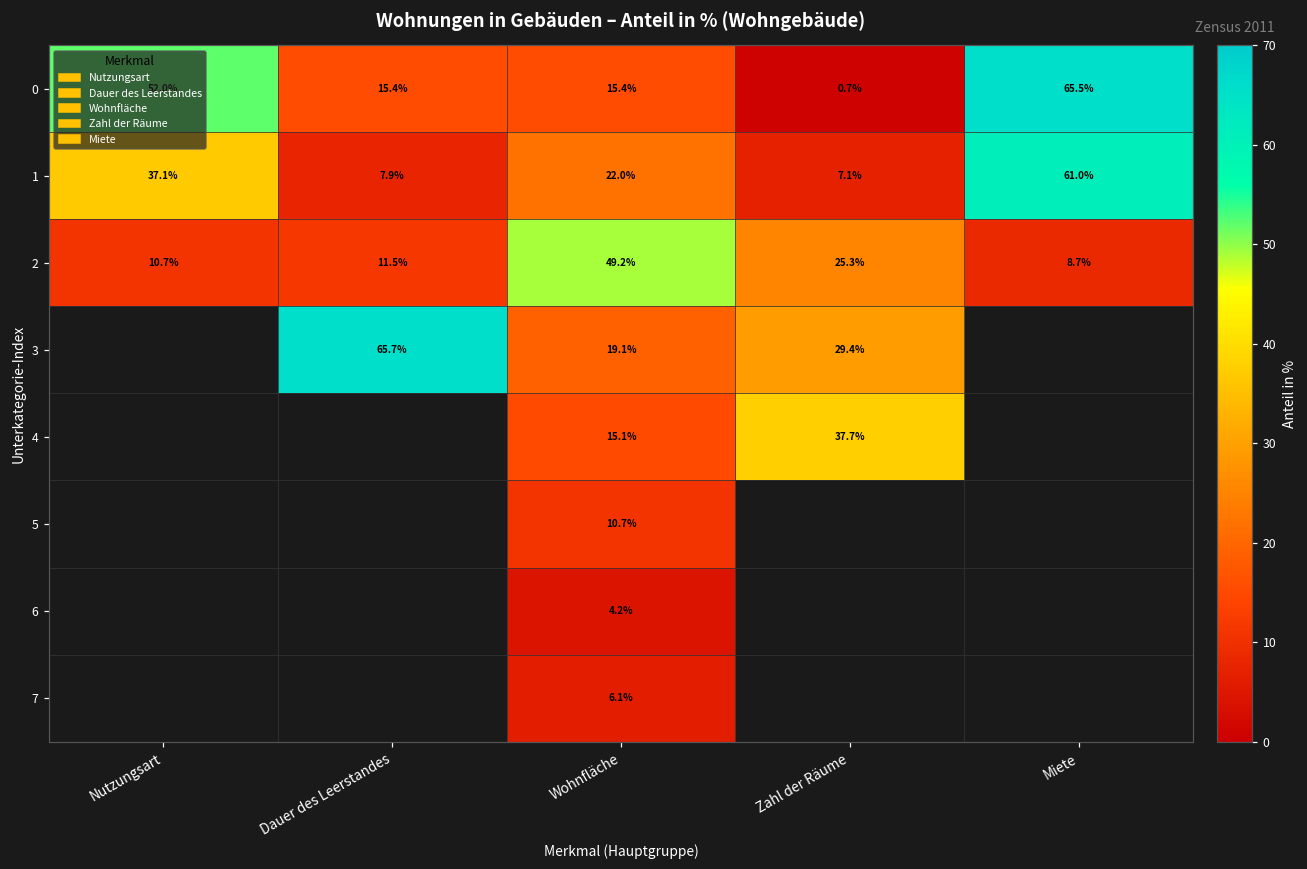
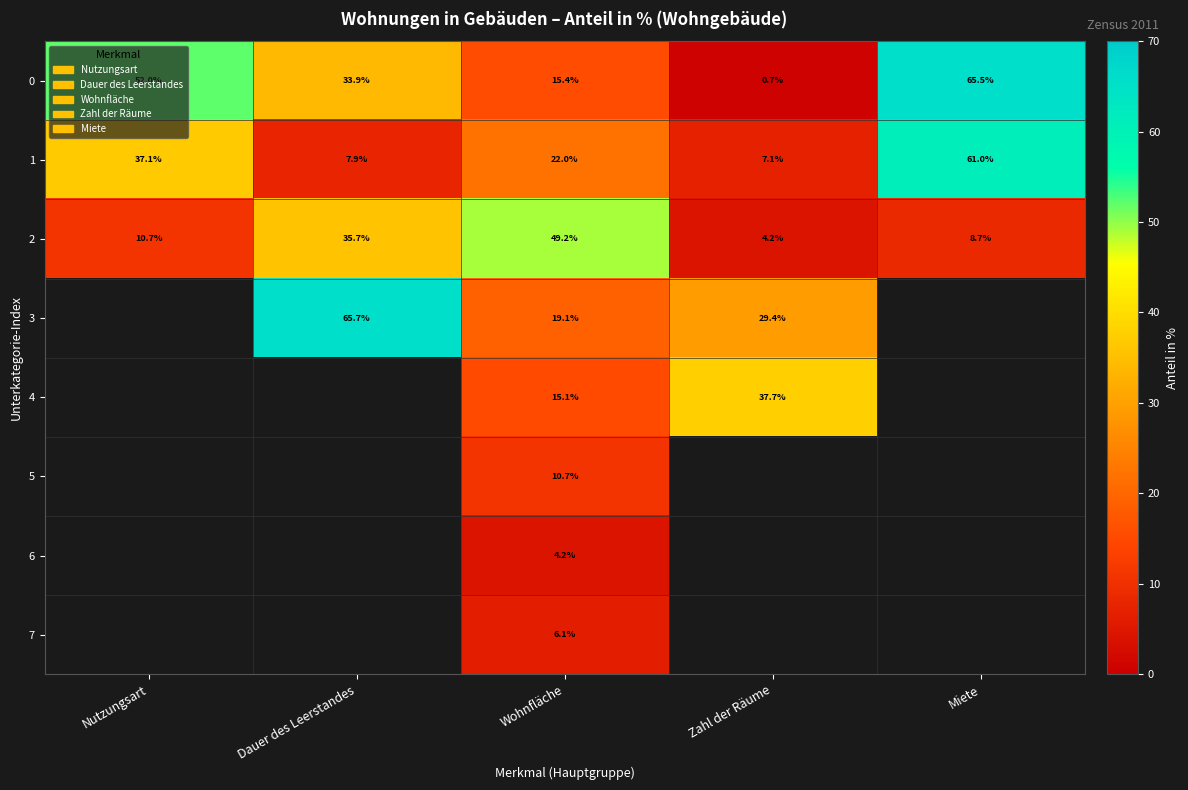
  {
    "0": {
-     "Dauer des Leerstandes": "15.4%",
+     "Dauer des Leerstandes": "33.9%",
      "Wohnfläche": "15.4%",
      "Zahl der Räume": "0.7%",
      "Miete": "65.5%"
    },
    "1": {
      "Nutzungsart": "37.1%",
      "Dauer des Leerstandes": "7.9%",
      "Wohnfläche": "22.0%",
      "Zahl der Räume": "7.1%",
      "Miete": "61.0%"
    },
    "2": {
      "Nutzungsart": "10.7%",
-     "Dauer des Leerstandes": "11.5%",
+     "Dauer des Leerstandes": "35.7%",
      "Wohnfläche": "49.2%",
-     "Zahl der Räume": "25.3%",
+     "Zahl der Räume": "4.2%",
      "Miete": "8.7%"
    },
    "3": {
      "Dauer des Leerstandes": "65.7%",
      "Wohnfläche": "19.1%",
      "Zahl der Räume": "29.4%"
    },
    "4": {
      "Wohnfläche": "15.1%",
      "Zahl der Räume": "37.7%"
    },
    "5": {
      "Wohnfläche": "10.7%"
    },
    "6": {
      "Wohnfläche": "4.2%"
    },
    "7": {
      "Wohnfläche": "6.1%"
    }
  }
